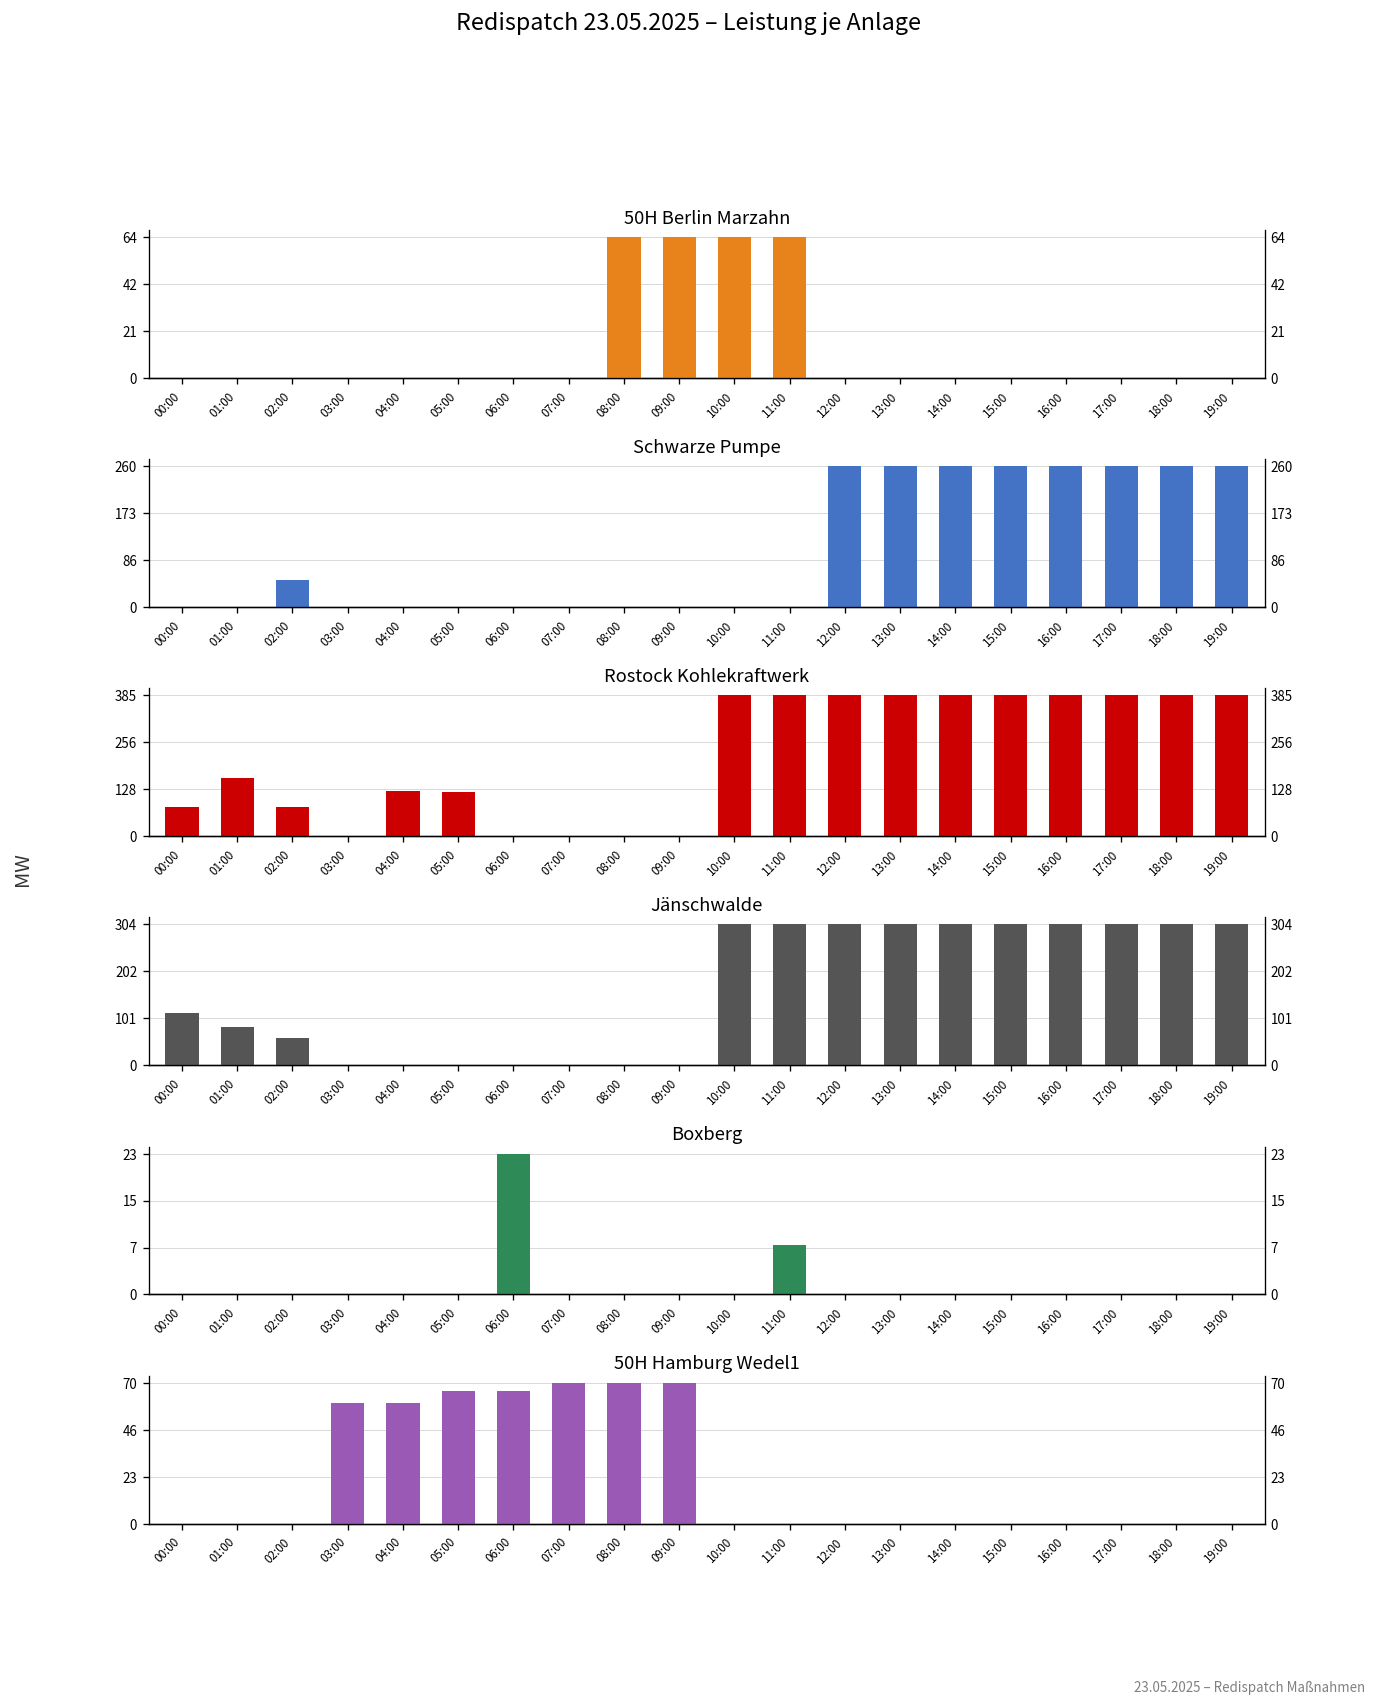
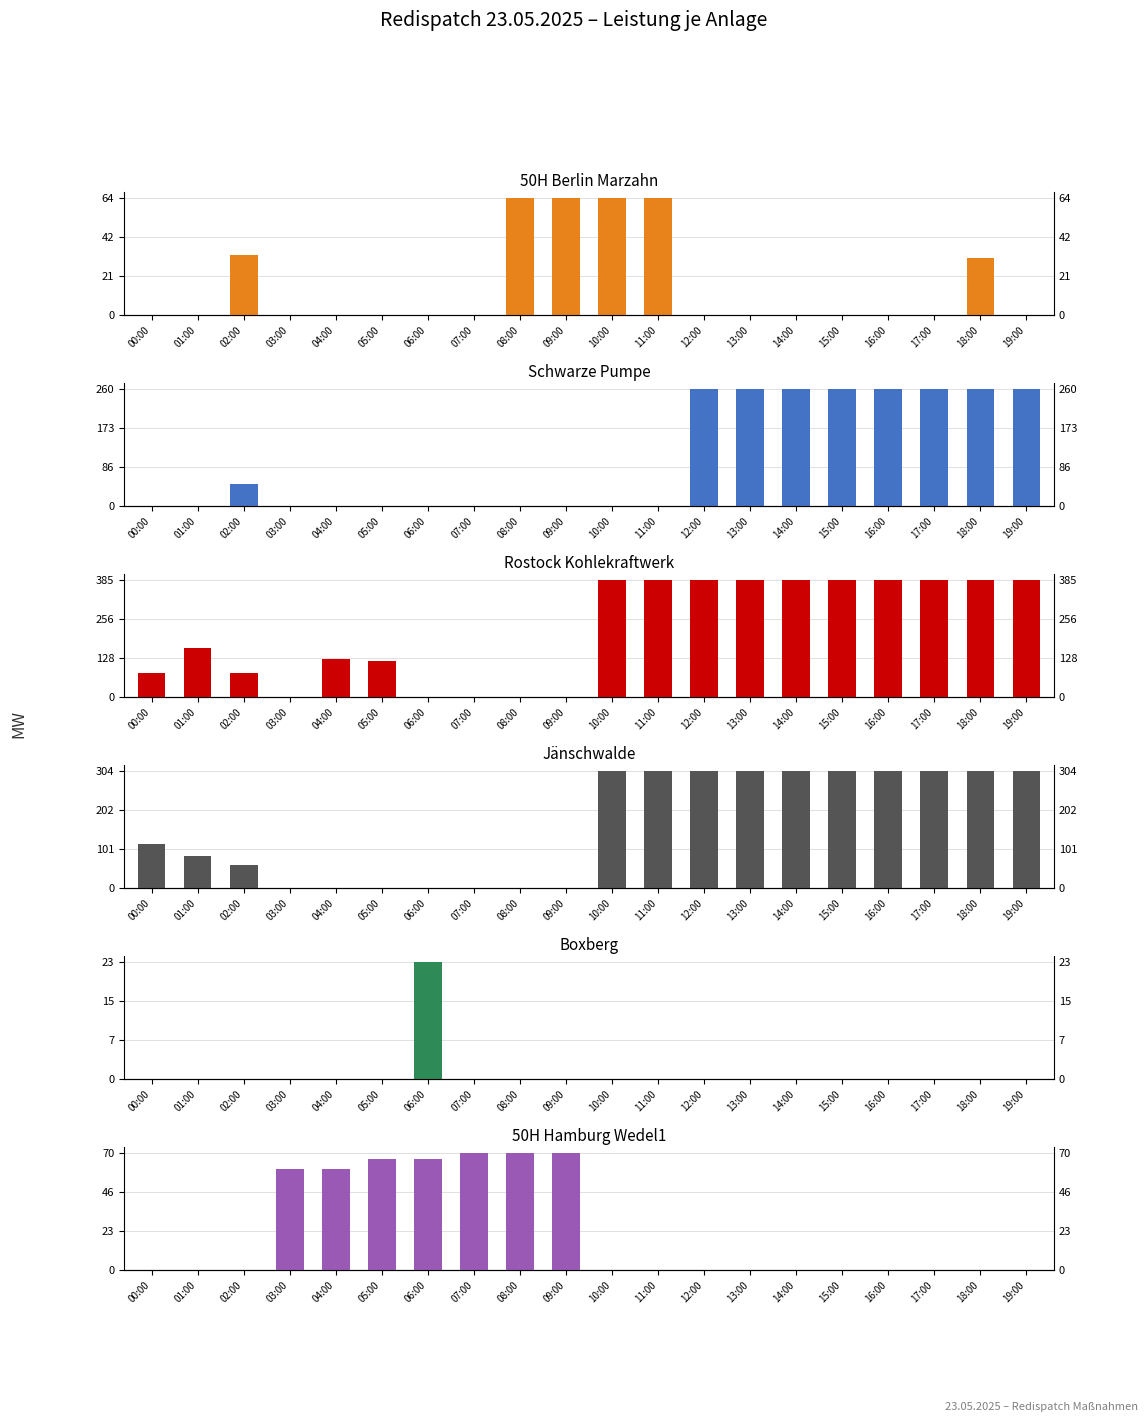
  {
    "50H Berlin Marzahn": {
      "00:00": 0,
      "01:00": 0,
-     "02:00": 0,
+     "02:00": 33,
      "03:00": 0,
      "04:00": 0,
      "05:00": 0,
      "06:00": 0,
      "07:00": 0,
      "08:00": 64,
      "09:00": 64,
      "10:00": 64,
      "11:00": 64,
      "12:00": 0,
      "13:00": 0,
      "14:00": 0,
      "15:00": 0,
      "16:00": 0,
      "17:00": 0,
-     "18:00": 0,
+     "18:00": 31,
      "19:00": 0
    },
    "Schwarze Pumpe": {
      "00:00": 0,
      "01:00": 0,
      "02:00": 50,
      "03:00": 0,
      "04:00": 0,
      "05:00": 0,
      "06:00": 0,
      "07:00": 0,
      "08:00": 0,
      "09:00": 0,
      "10:00": 0,
      "11:00": 0,
      "12:00": 260,
      "13:00": 260,
      "14:00": 260,
      "15:00": 260,
      "16:00": 260,
      "17:00": 260,
      "18:00": 260,
      "19:00": 260
    },
    "Rostock Kohlekraftwerk": {
      "00:00": 80,
      "01:00": 160,
      "02:00": 80,
      "03:00": 0,
      "04:00": 120,
      "05:00": 120,
      "06:00": 0,
      "07:00": 0,
      "08:00": 0,
      "09:00": 0,
      "10:00": 390,
      "11:00": 390,
      "12:00": 390,
      "13:00": 390,
      "14:00": 390,
      "15:00": 390,
      "16:00": 390,
      "17:00": 390,
      "18:00": 390,
      "19:00": 390
    },
    "Jänschwalde": {
      "00:00": 110,
      "01:00": 80,
      "02:00": 60,
      "03:00": 0,
      "04:00": 0,
      "05:00": 0,
      "06:00": 0,
      "07:00": 0,
      "08:00": 0,
      "09:00": 0,
      "10:00": 300,
      "11:00": 300,
      "12:00": 300,
      "13:00": 300,
      "14:00": 300,
      "15:00": 300,
      "16:00": 300,
      "17:00": 300,
      "18:00": 300,
      "19:00": 300
    },
    "Boxberg": {
      "00:00": 0,
      "01:00": 0,
      "02:00": 0,
      "03:00": 0,
      "04:00": 0,
      "05:00": 0,
      "06:00": 23,
      "07:00": 0,
      "08:00": 0,
      "09:00": 0,
      "10:00": 0,
-     "11:00": 8,
+     "11:00": 0,
      "12:00": 0,
      "13:00": 0,
      "14:00": 0,
      "15:00": 0,
      "16:00": 0,
      "17:00": 0,
      "18:00": 0,
      "19:00": 0
    },
    "50H Hamburg Wedel1": {
      "00:00": 0,
      "01:00": 0,
      "02:00": 0,
      "03:00": 60,
      "04:00": 60,
      "05:00": 66,
      "06:00": 66,
      "07:00": 70,
      "08:00": 70,
      "09:00": 70,
      "10:00": 0,
      "11:00": 0,
      "12:00": 0,
      "13:00": 0,
      "14:00": 0,
      "15:00": 0,
      "16:00": 0,
      "17:00": 0,
      "18:00": 0,
      "19:00": 0
    }
  }
